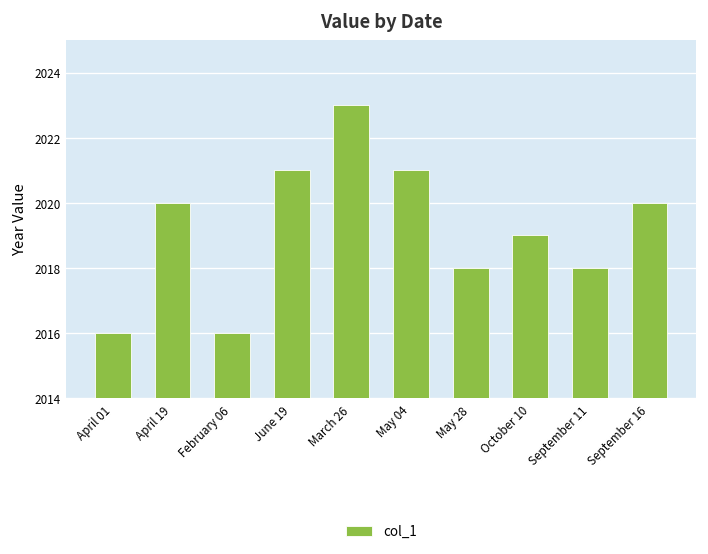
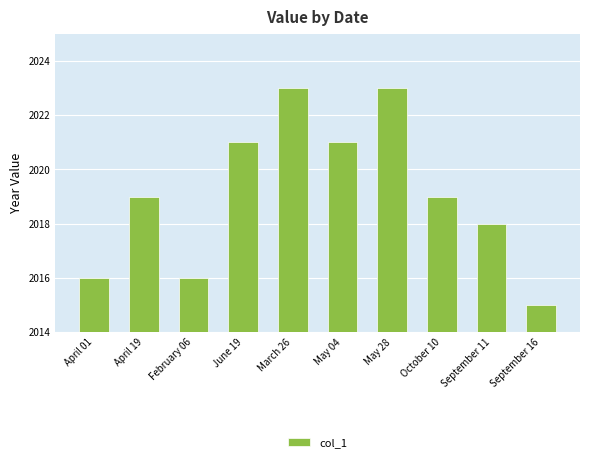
  {
    "April 01": 2016,
-   "April 19": 2020,
+   "April 19": 2019,
    "February 06": 2016,
    "June 19": 2021,
    "March 26": 2023,
    "May 04": 2021,
-   "May 28": 2018,
+   "May 28": 2023,
    "October 10": 2019,
    "September 11": 2018,
-   "September 16": 2020
+   "September 16": 2015
  }
